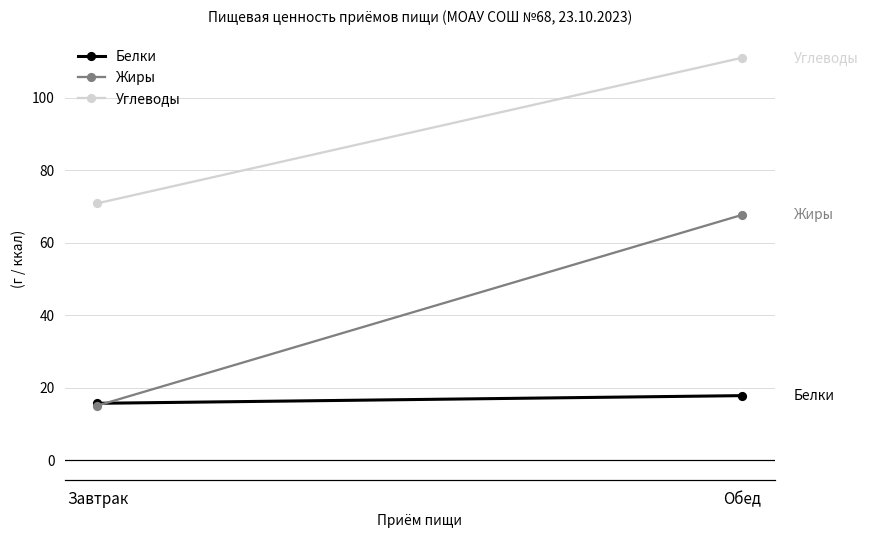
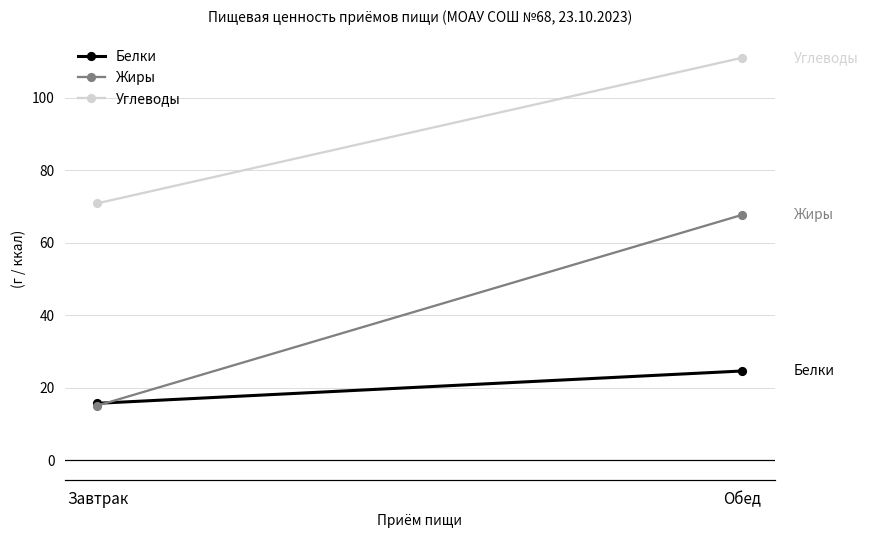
  {
    "Белки": {
-     "Обед": 18
+     "Обед": 25
    },
    "Жиры": {
      "Обед": 68
    },
    "Углеводы": {
      "Завтрак": 71,
      "Обед": 111
    }
  }
